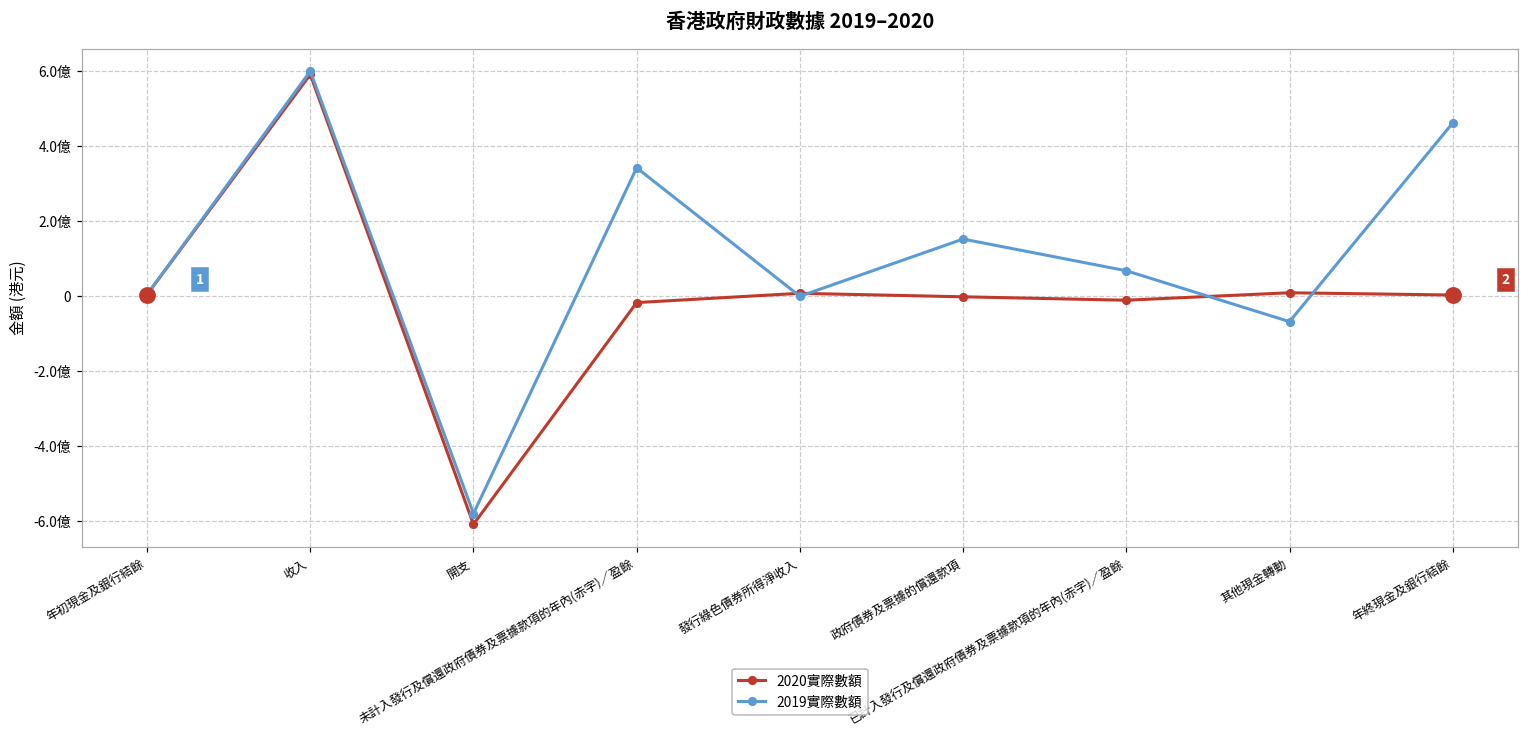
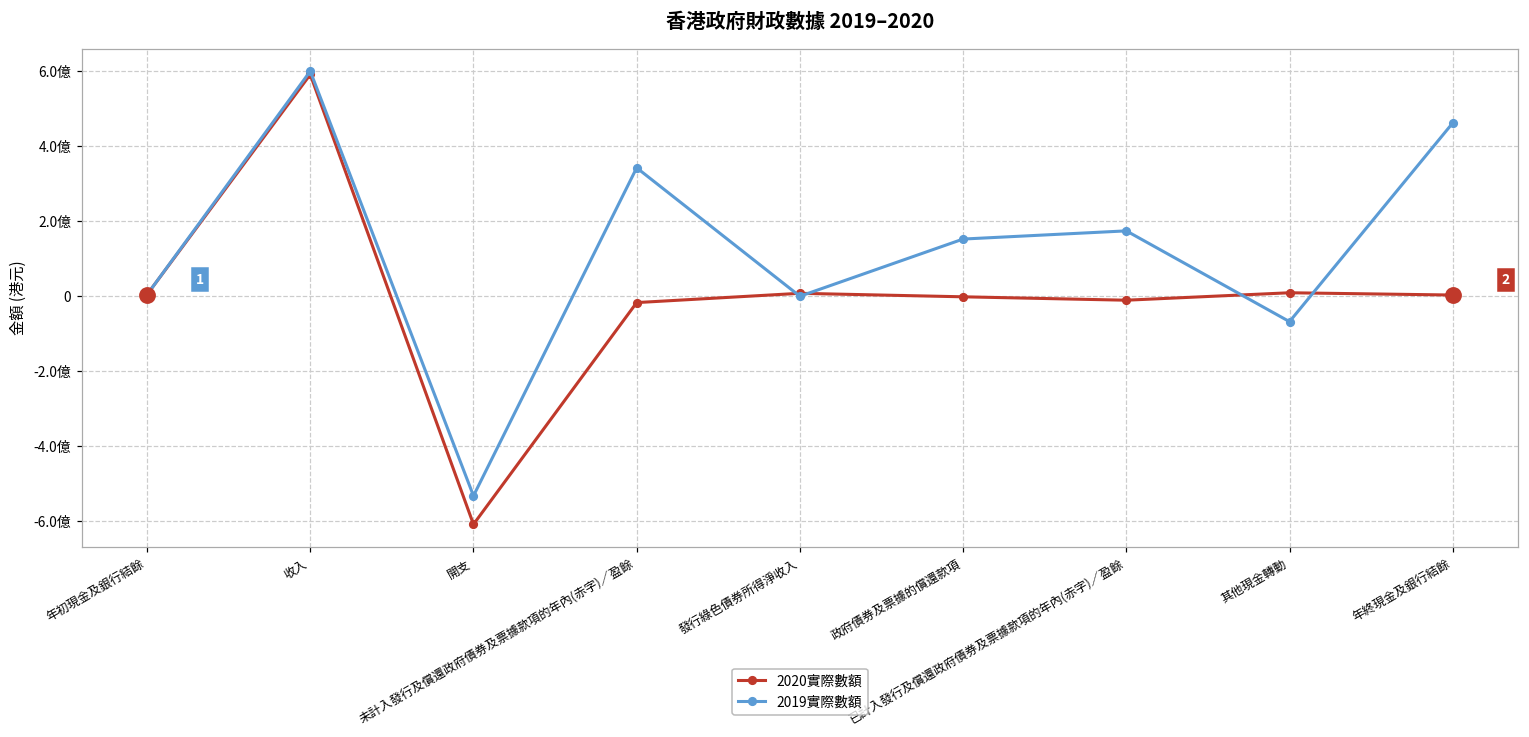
  {
    "2019實際數額": {
      "收入": "6.0億",
-     "開支": "-5.8億",
+     "開支": "-5.3億",
      "未計入發行及償還政府債券及票據款項的年內(赤字)／盈餘": "3.4億",
      "發行綠色債券所得淨收入": "0.0億",
      "政府債券及票據的償還款項": "1.5億",
-     "已計入發行及償還政府債券及票據款項的年內(赤字)／盈餘": "0.7億",
+     "已計入發行及償還政府債券及票據款項的年內(赤字)／盈餘": "1.7億",
      "其他現金轉動": "-0.7億",
      "年終現金及銀行結餘": "4.6億"
    }
  }
